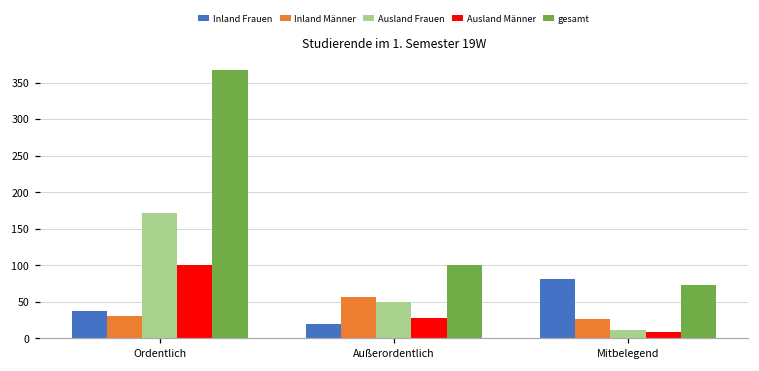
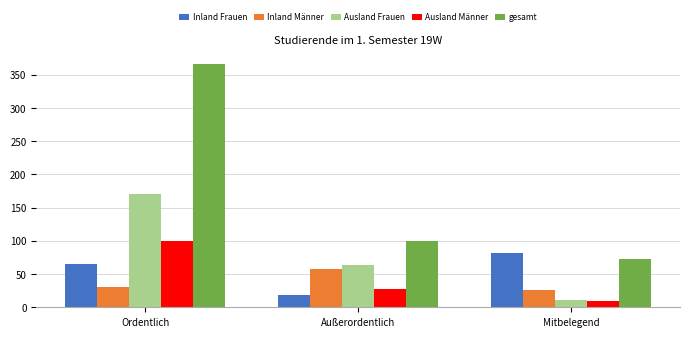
  {
    "Inland Frauen": {
-     "Ordentlich": 40,
+     "Ordentlich": 70,
      "Außerordentlich": 20,
      "Mitbelegend": 80
    },
    "Inland Männer": {
      "Ordentlich": 30,
      "Außerordentlich": 60,
      "Mitbelegend": 30
    },
    "Ausland Frauen": {
      "Ordentlich": 170,
-     "Außerordentlich": 50,
+     "Außerordentlich": 60,
      "Mitbelegend": 10
    },
    "Ausland Männer": {
      "Ordentlich": 100,
      "Außerordentlich": 30,
      "Mitbelegend": 10
    },
    "gesamt": {
      "Ordentlich": 370,
      "Außerordentlich": 100,
      "Mitbelegend": 70
    }
  }
